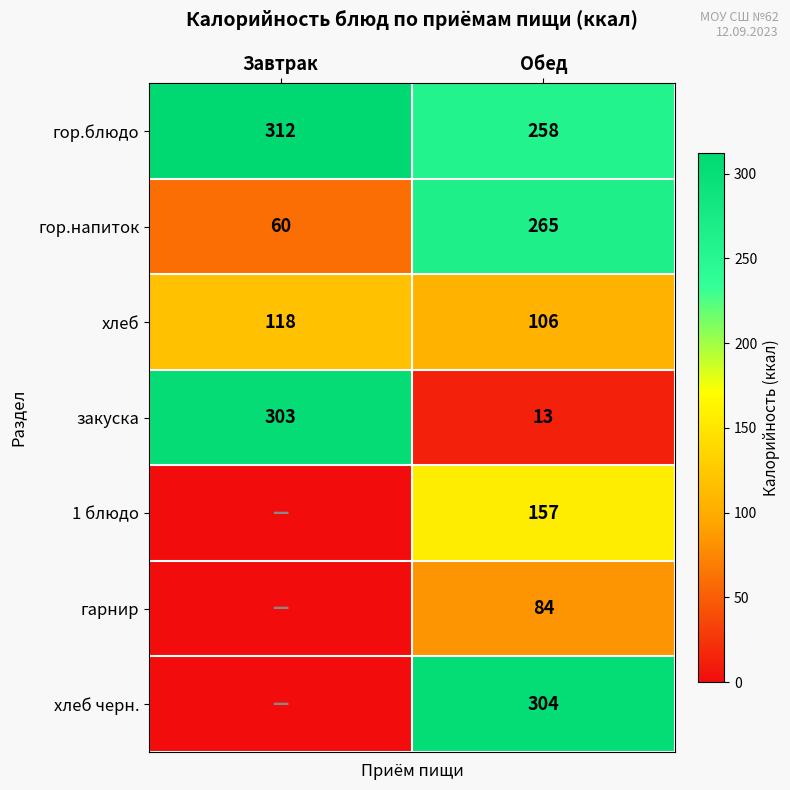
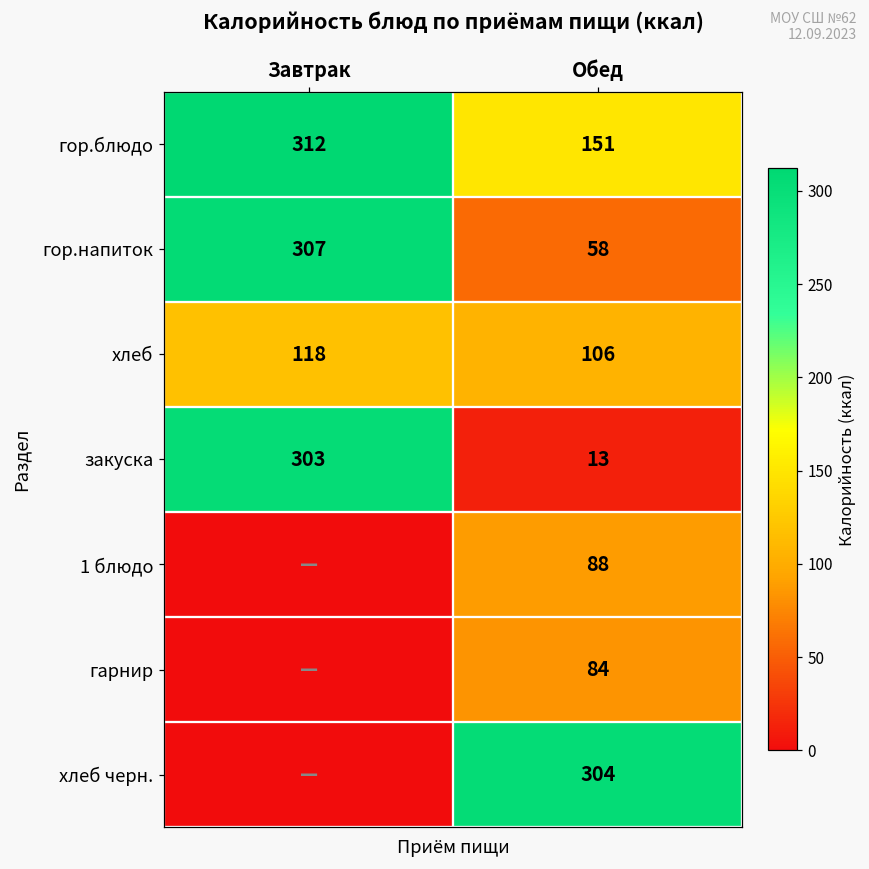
  {
    "гор.блюдо": {
      "Завтрак": 312,
-     "Обед": 258
+     "Обед": 151
    },
    "гор.напиток": {
-     "Завтрак": 60,
-     "Обед": 265
+     "Завтрак": 307,
+     "Обед": 58
    },
    "хлеб": {
      "Завтрак": 118,
      "Обед": 106
    },
    "закуска": {
      "Завтрак": 303,
      "Обед": 13
    },
    "1 блюдо": {
-     "Обед": 157
+     "Обед": 88
    },
    "гарнир": {
      "Обед": 84
    },
    "хлеб черн.": {
      "Обед": 304
    }
  }
